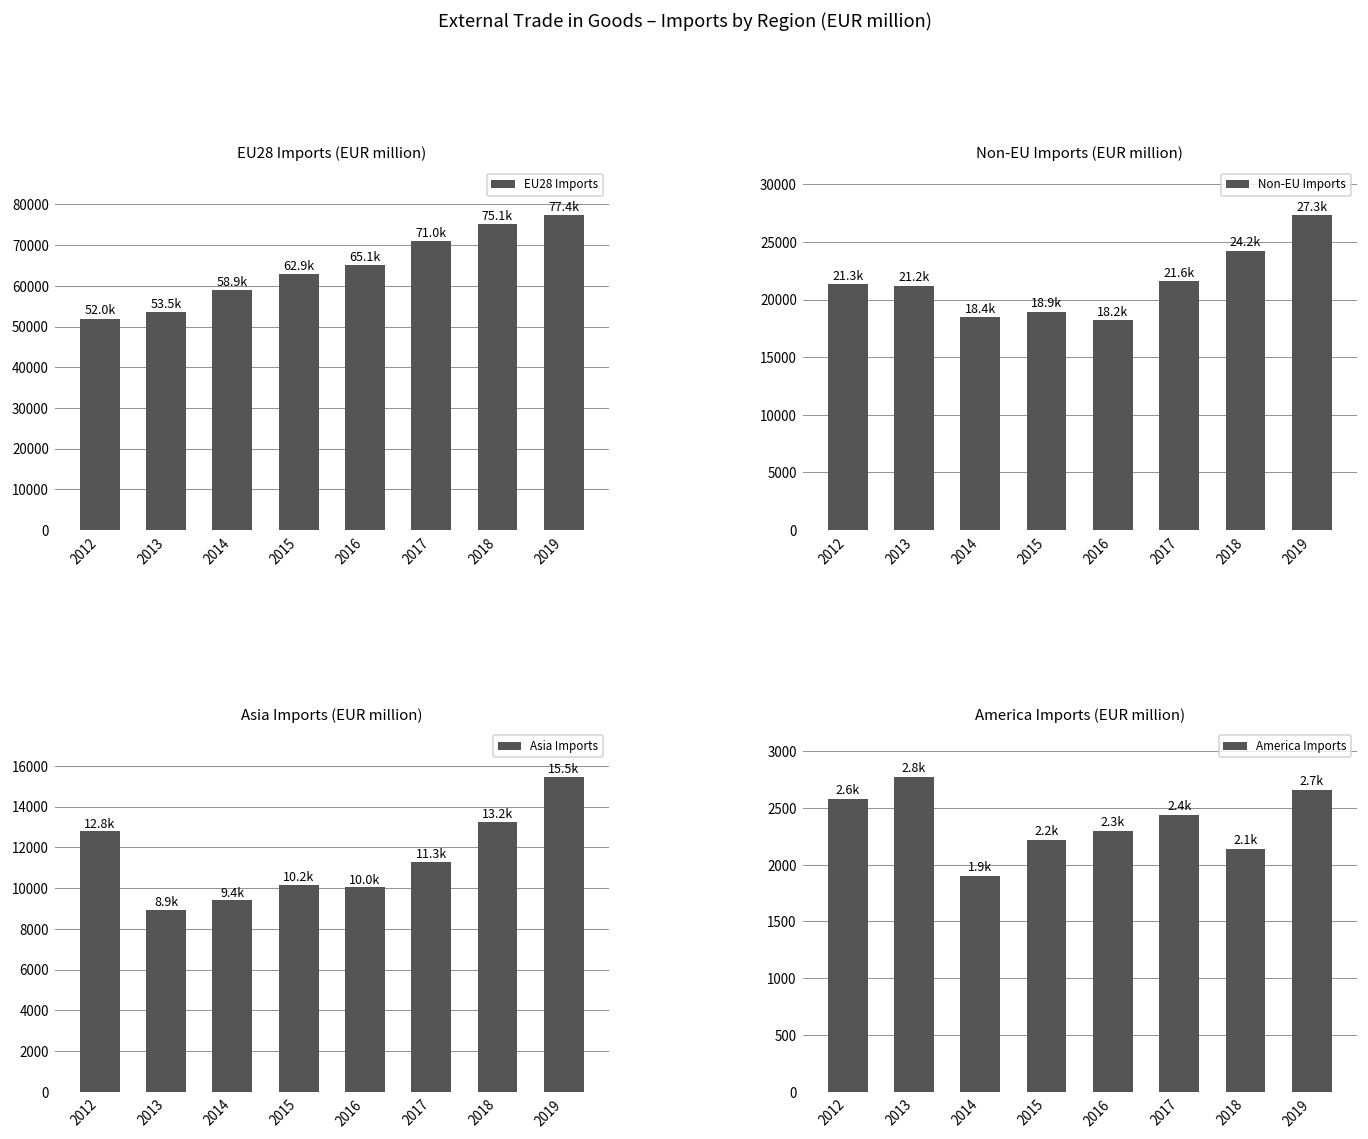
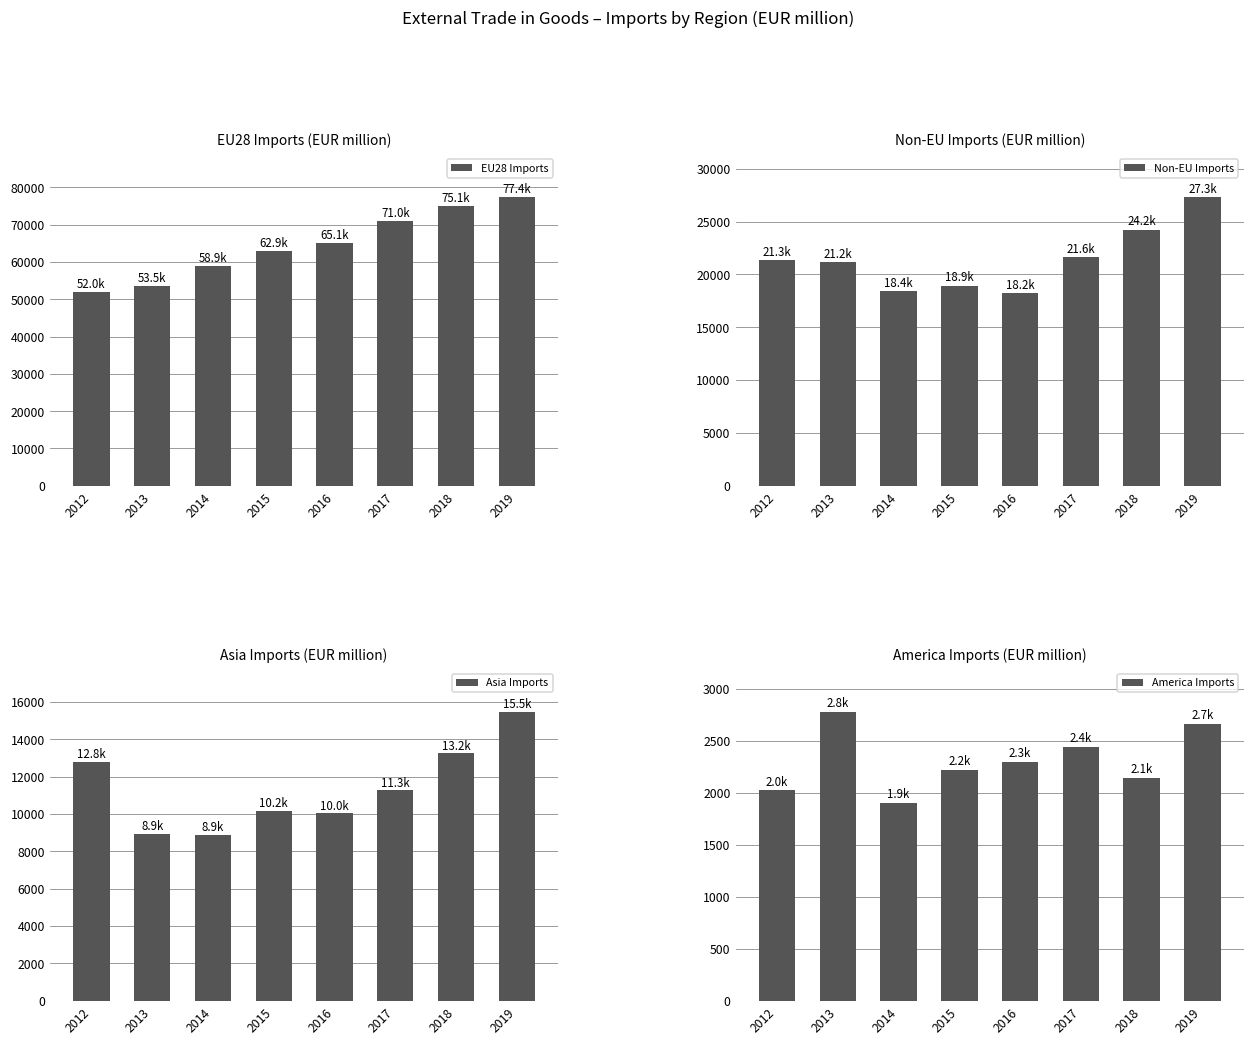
  {
    "EU28 Imports (EUR million)": {
      "2012": "52.0k",
      "2013": "53.5k",
      "2014": "58.9k",
      "2015": "62.9k",
      "2016": "65.1k",
      "2017": "71.0k",
      "2018": "75.1k",
      "2019": "77.4k"
    },
    "Non-EU Imports (EUR million)": {
      "2012": "21.3k",
      "2013": "21.2k",
      "2014": "18.4k",
      "2015": "18.9k",
      "2016": "18.2k",
      "2017": "21.6k",
      "2018": "24.2k",
      "2019": "27.3k"
    },
    "Asia Imports (EUR million)": {
      "2012": "12.8k",
      "2013": "8.9k",
-     "2014": "9.4k",
+     "2014": "8.9k",
      "2015": "10.2k",
      "2016": "10.0k",
      "2017": "11.3k",
      "2018": "13.2k",
      "2019": "15.5k"
    },
    "America Imports (EUR million)": {
-     "2012": "2.6k",
+     "2012": "2.0k",
      "2013": "2.8k",
      "2014": "1.9k",
      "2015": "2.2k",
      "2016": "2.3k",
      "2017": "2.4k",
      "2018": "2.1k",
      "2019": "2.7k"
    }
  }
